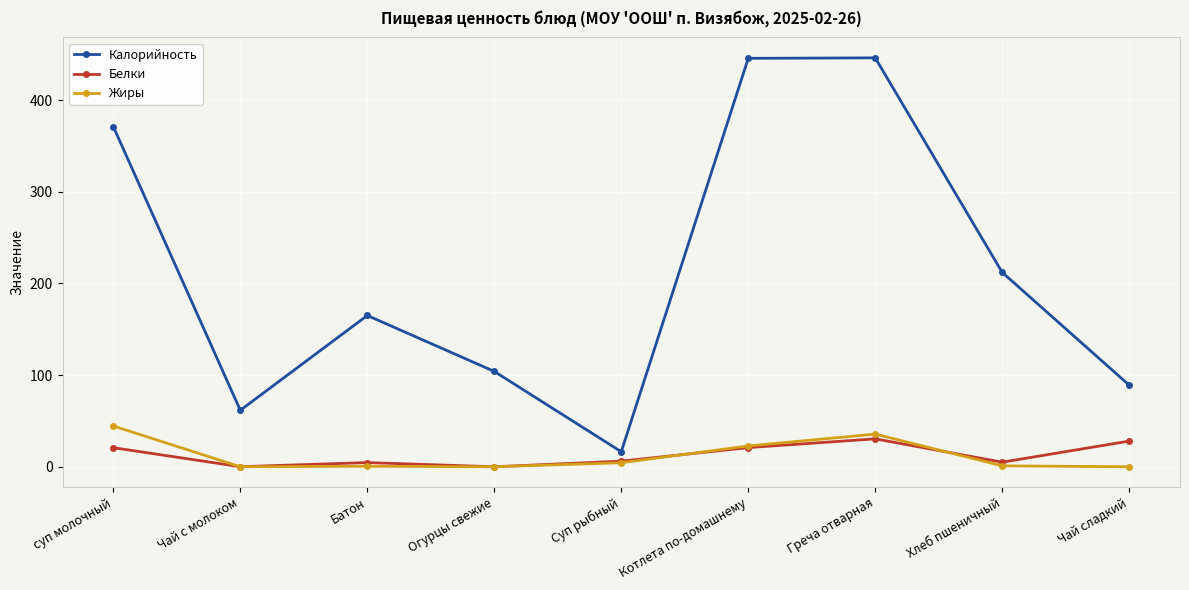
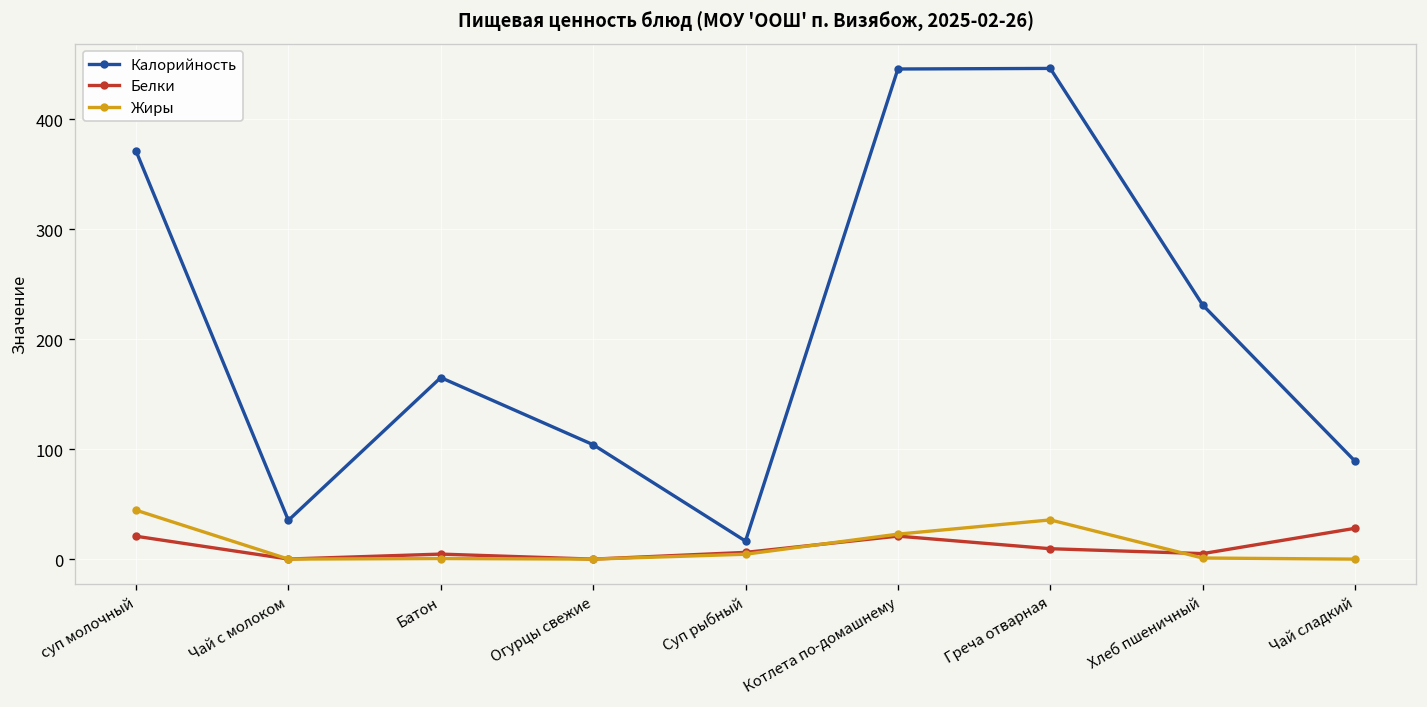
  {
    "Калорийность": {
      "суп молочный": 370,
-     "Чай с молоком": 60,
+     "Чай с молоком": 40,
      "Батон": 170,
      "Огурцы свежие": 100,
      "Суп рыбный": 20,
      "Котлета по-домашнему": 450,
      "Греча отварная": 450,
-     "Хлеб пшеничный": 210,
+     "Хлеб пшеничный": 230,
      "Чай сладкий": 90
    },
    "Белки": {
      "суп молочный": 20,
      "Батон": 0,
-     "Греча отварная": 30,
+     "Греча отварная": 10,
      "Хлеб пшеничный": 10,
      "Чай сладкий": 30
    },
    "Жиры": {
      "суп молочный": 40,
      "Батон": 0,
      "Греча отварная": 40,
      "Хлеб пшеничный": 0,
      "Чай сладкий": 0
    }
  }
